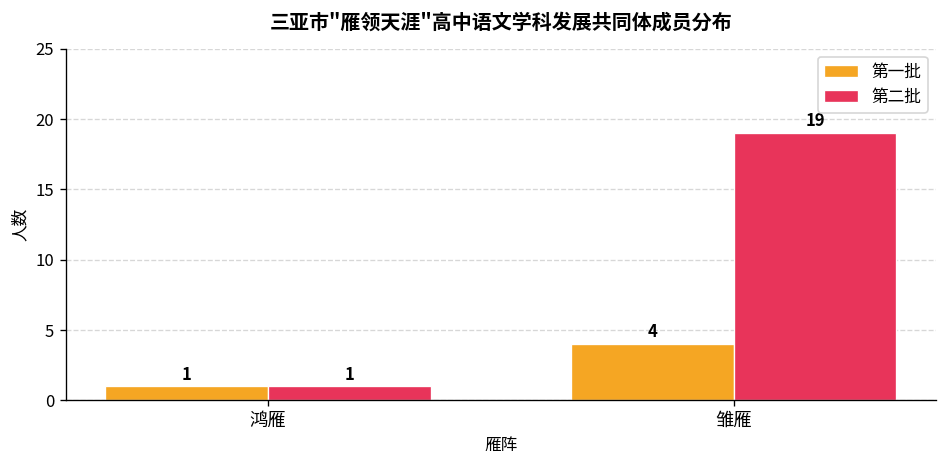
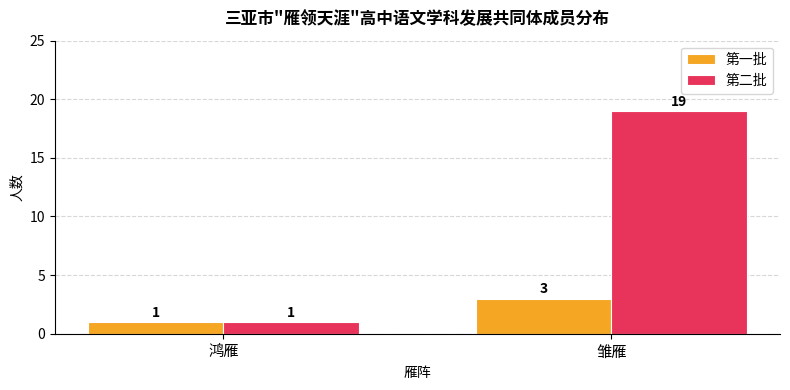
  {
    "第一批": {
      "鸿雁": 1,
-     "雏雁": 4
+     "雏雁": 3
    },
    "第二批": {
      "鸿雁": 1,
      "雏雁": 19
    }
  }
